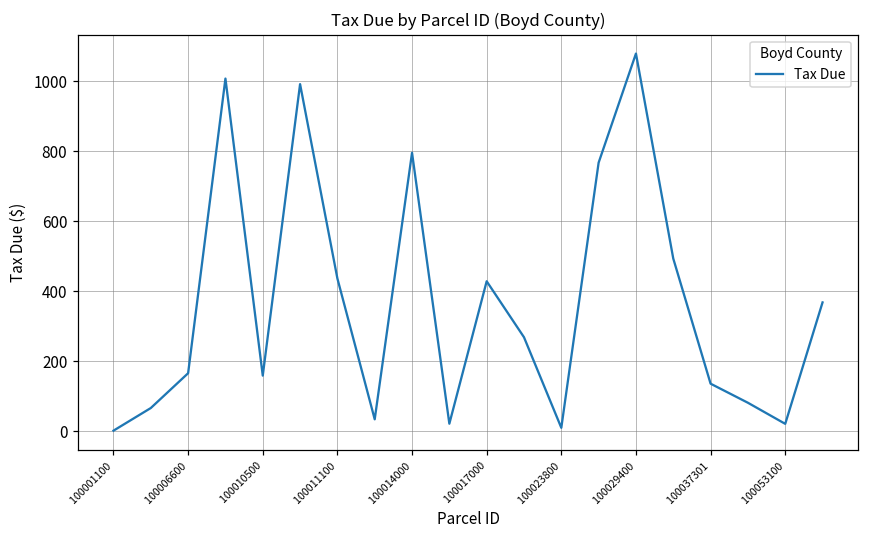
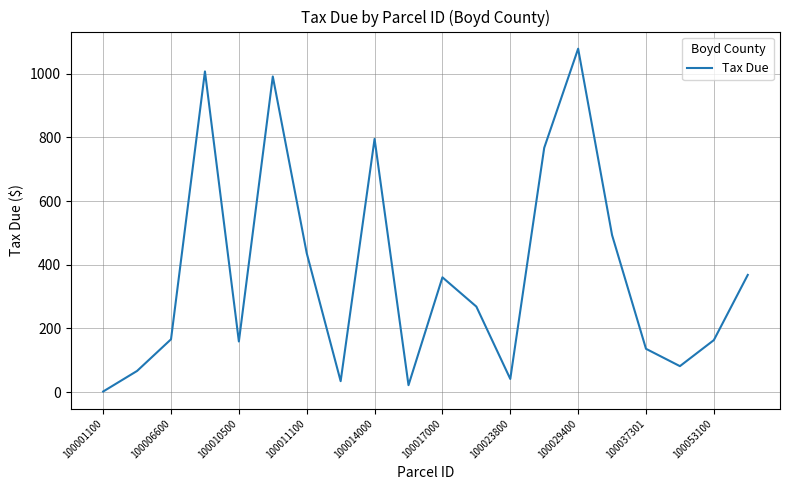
  {
    "100001100": 0,
    "100006600": 170,
    "100010500": 160,
    "100011100": 440,
    "100014000": 800,
-   "100017000": 430,
-   "100023800": 10,
+   "100017000": 360,
+   "100023800": 40,
    "100029400": 1080,
    "100037301": 140,
-   "100053100": 20
+   "100053100": 160
  }
